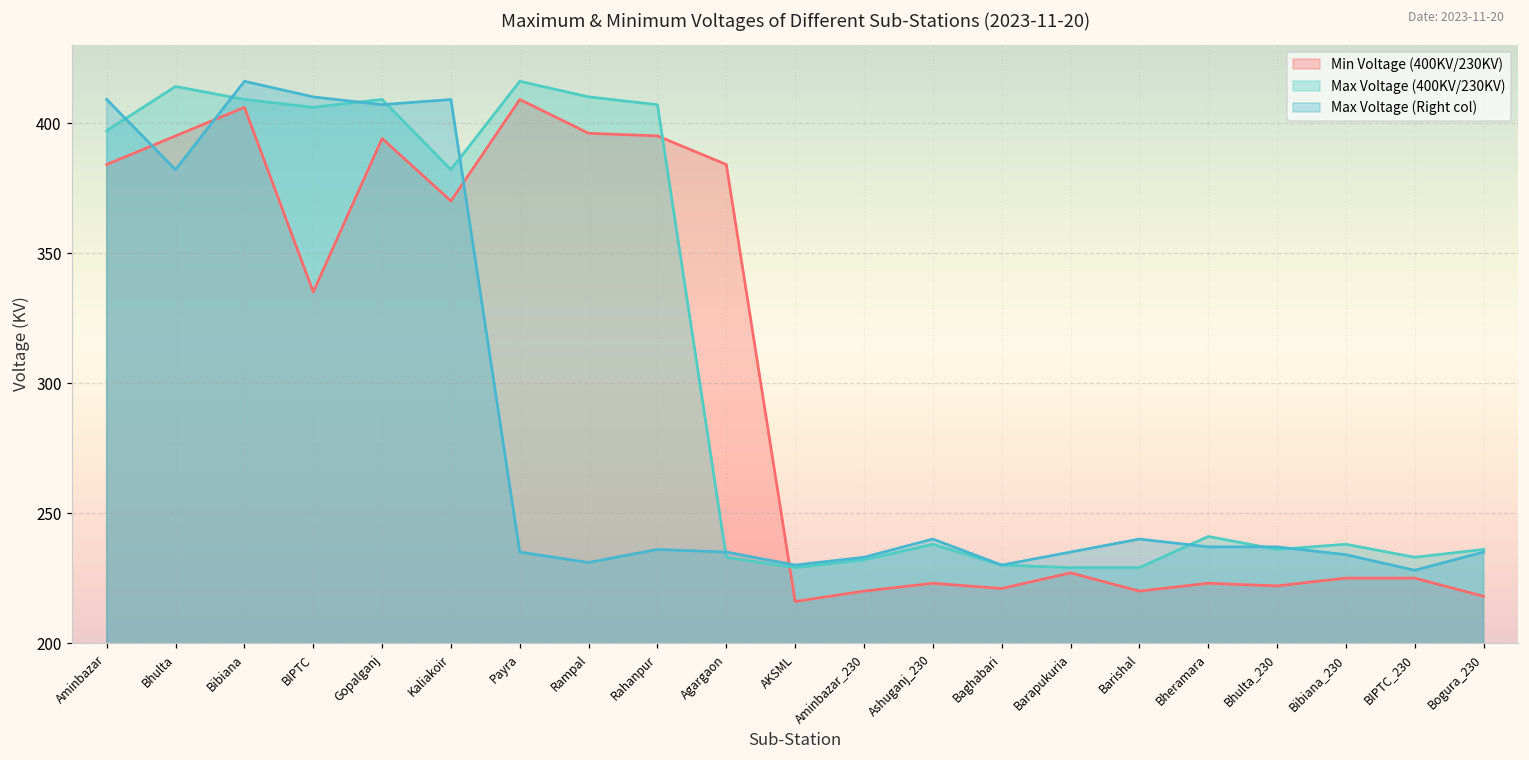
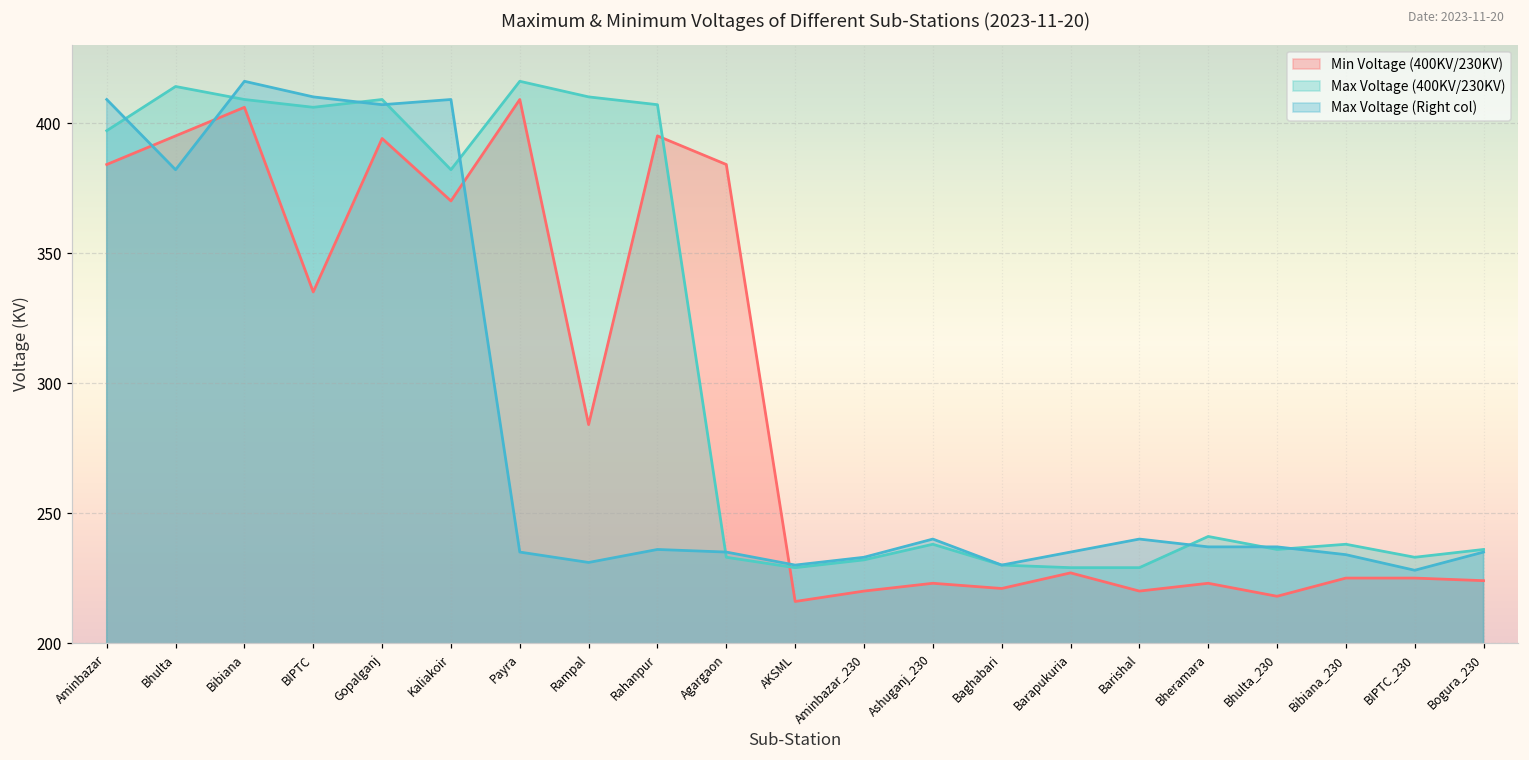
  {
    "Min Voltage (400KV/230KV)": {
      "Aminbazar": 384,
      "Bhulta": 395,
      "Bibiana": 406,
      "BIPTC": 335,
      "Gopalganj": 394,
      "Kaliakoir": 370,
      "Payra": 409,
-     "Rampal": 396,
+     "Rampal": 284,
      "Rahanpur": 395,
      "Agargaon": 384,
      "AKSML": 216,
      "Aminbazar_230": 220,
      "Ashuganj_230": 223,
      "Baghabari": 221,
      "Barapukuria": 227,
      "Barishal": 220,
      "Bheramara": 223,
-     "Bhulta_230": 222,
+     "Bhulta_230": 218,
      "Bibiana_230": 225,
      "BIPTC_230": 225,
-     "Bogura_230": 218
+     "Bogura_230": 224
    }
  }
